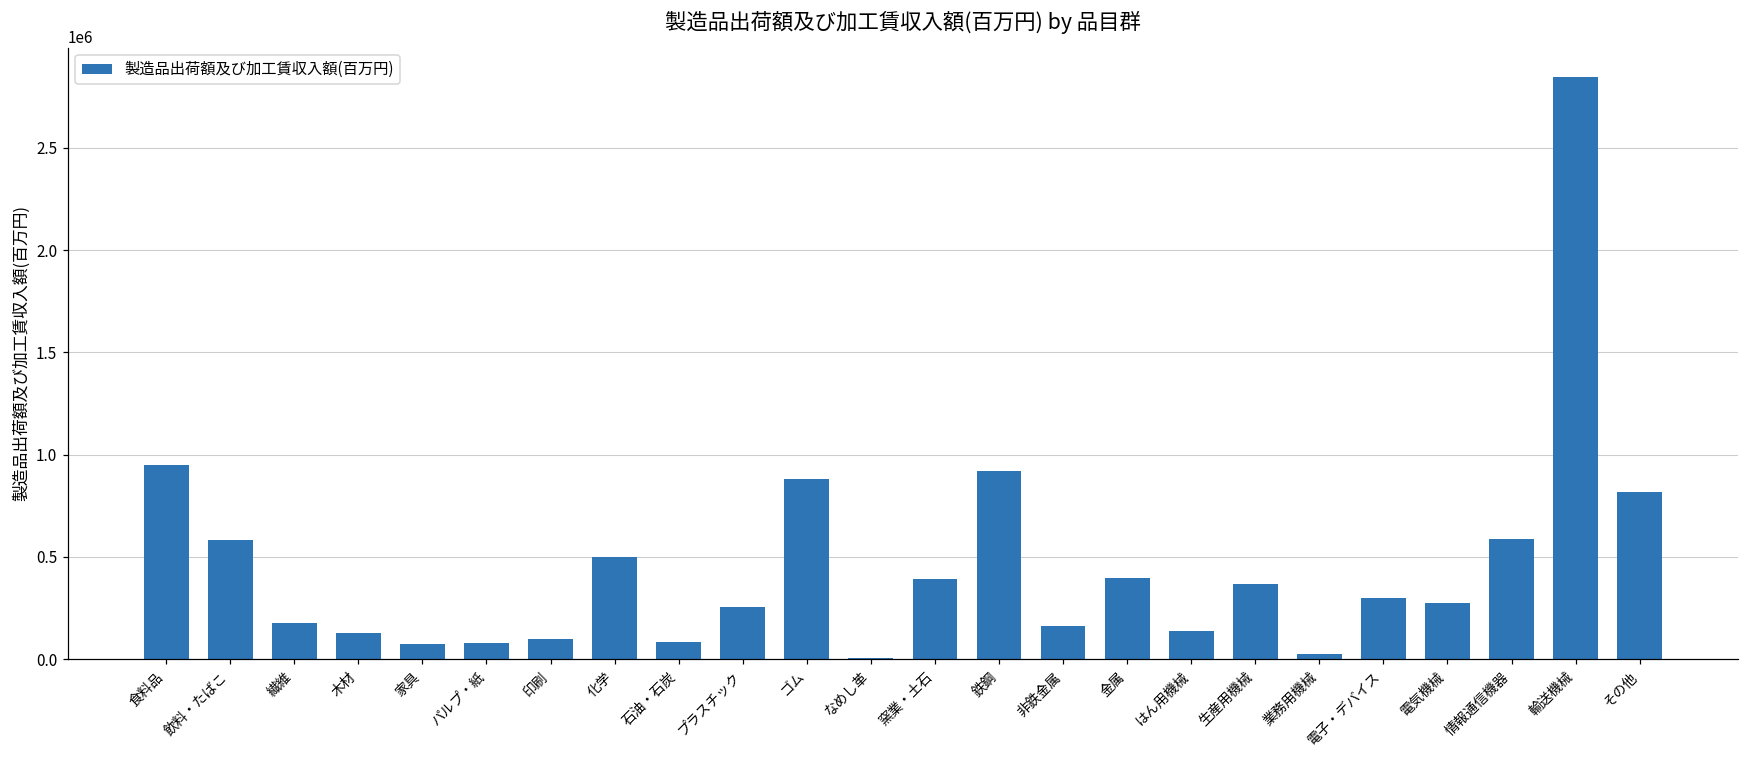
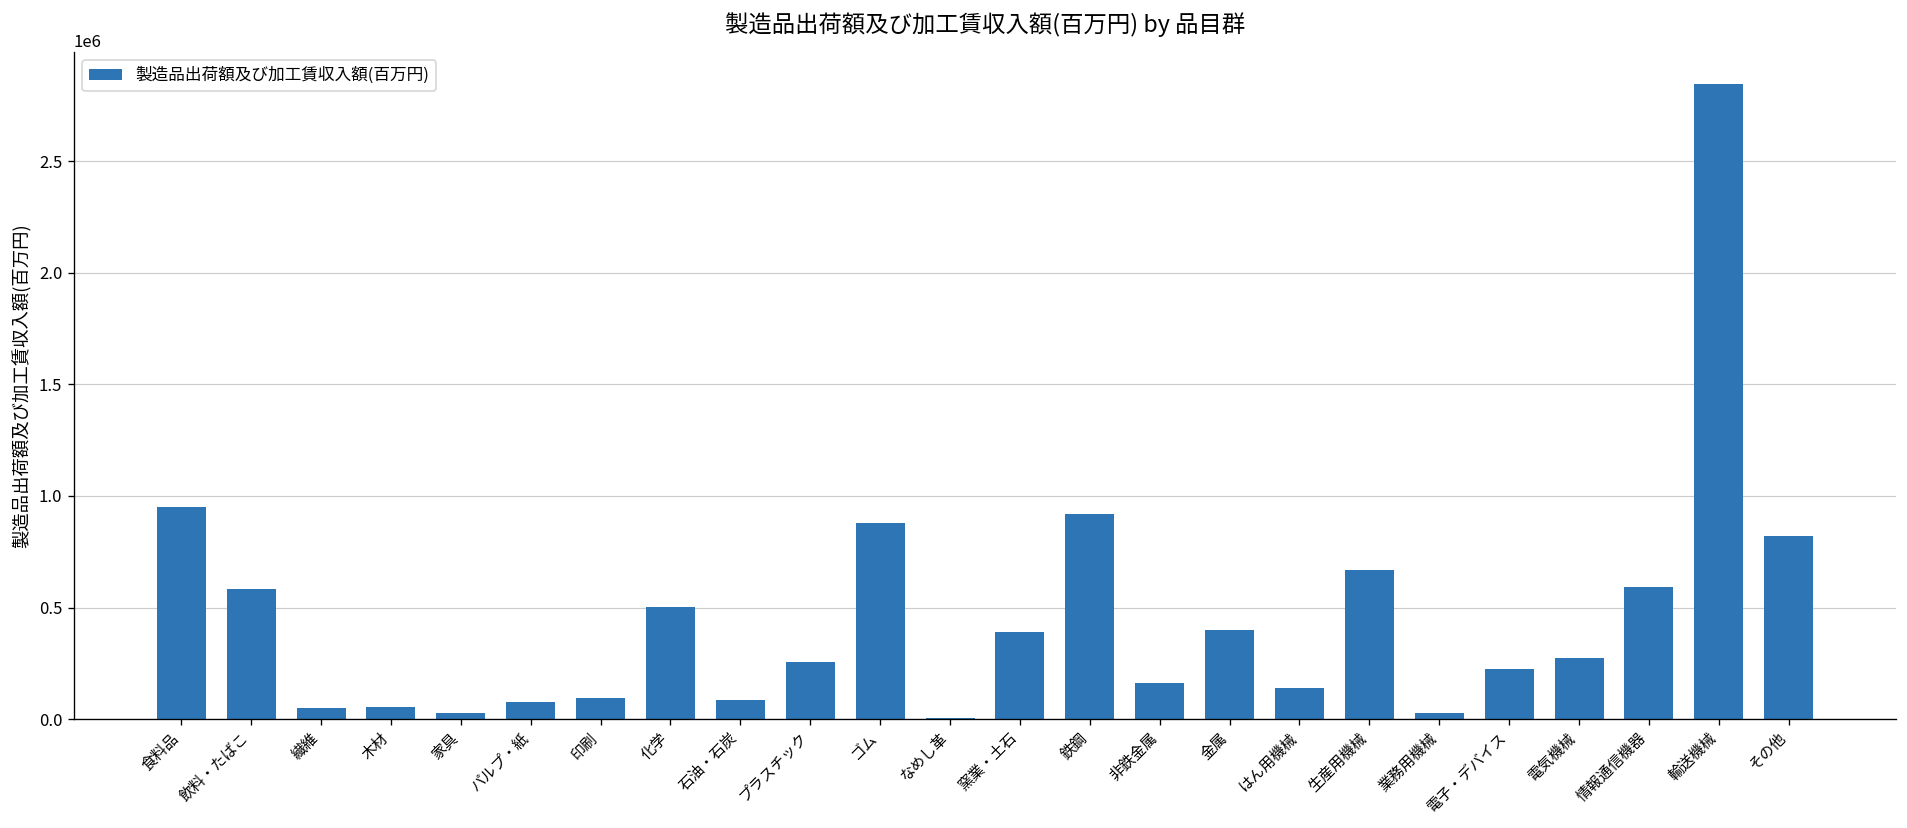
  {
    "食料品": 950000,
    "飲料・たばこ": 590000,
-   "繊維": 180000,
-   "木材": 130000,
-   "家具": 80000,
+   "繊維": 50000,
+   "木材": 50000,
+   "家具": 30000,
    "パルプ・紙": 80000,
    "印刷": 100000,
    "化学": 500000,
    "石油・石炭": 90000,
    "プラスチック": 250000,
    "ゴム": 880000,
    "窯業・土石": 390000,
    "鉄鋼": 920000,
    "非鉄金属": 160000,
    "金属": 400000,
    "はん用機械": 140000,
-   "生産用機械": 370000,
+   "生産用機械": 670000,
    "業務用機械": 30000,
-   "電子・デバイス": 300000,
+   "電子・デバイス": 230000,
    "電気機械": 270000,
    "情報通信機器": 590000,
    "輸送機械": 2850000,
    "その他": 820000
  }
